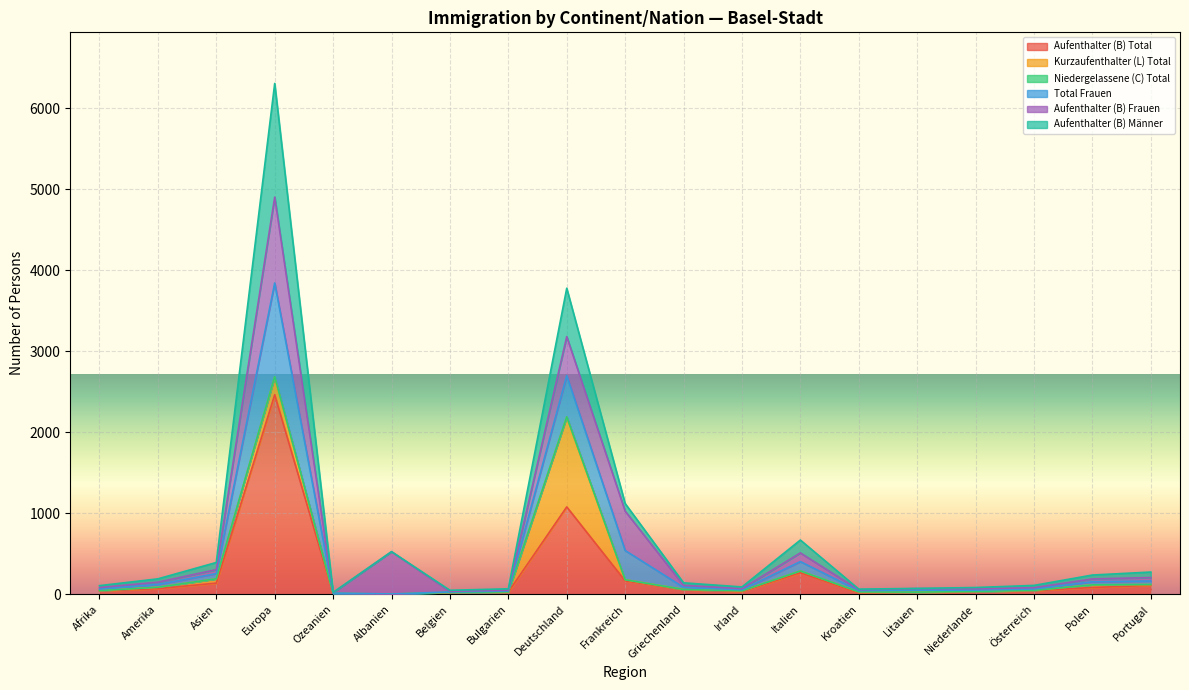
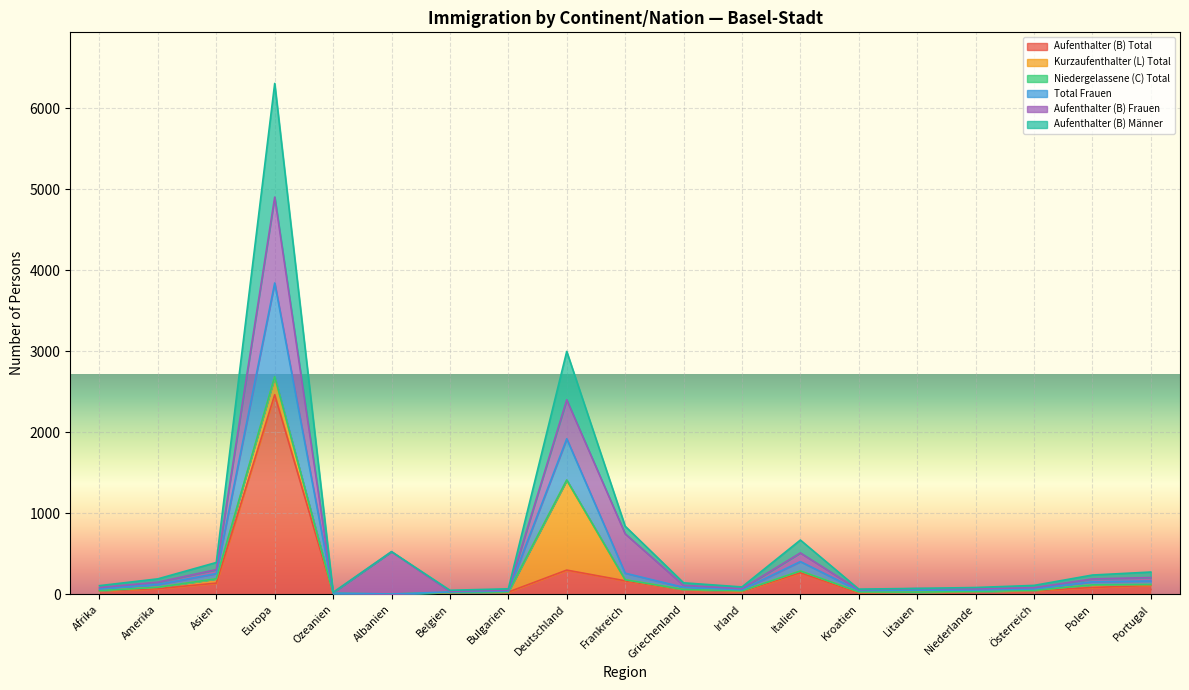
  {
    "Aufenthalter (B) Total": {
      "Asien": 100,
      "Europa": 2500,
-     "Deutschland": 1100,
+     "Deutschland": 300,
      "Polen": 100
    },
    "Total Frauen": {
      "Asien": 100,
      "Europa": 1200,
      "Deutschland": 500,
-     "Frankreich": 400,
+     "Frankreich": 100,
      "Italien": 100,
      "Polen": 0,
      "Portugal": 0
    },
    "Aufenthalter (B) Frauen": {
      "Asien": 0,
      "Europa": 1100,
      "Deutschland": 500,
      "Frankreich": 500,
      "Italien": 100,
      "Polen": 0,
      "Portugal": 0
    }
  }
